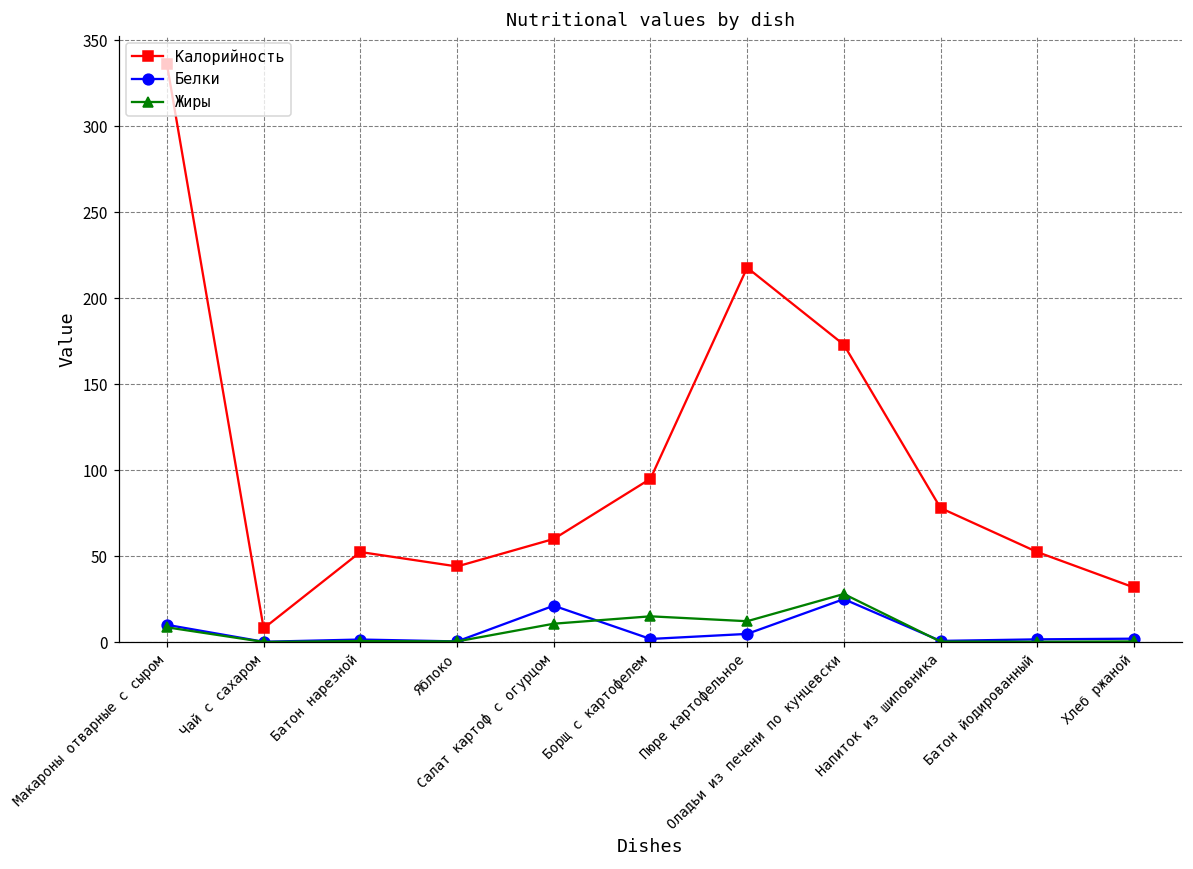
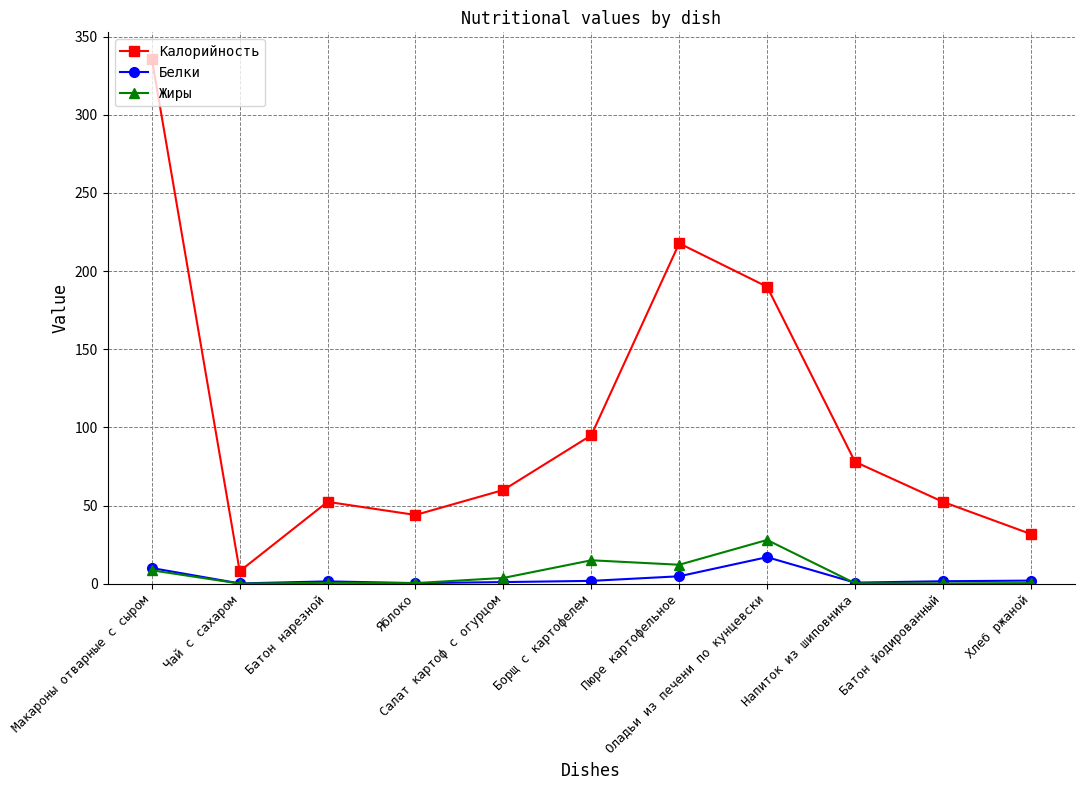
  {
    "Калорийность": {
      "Чай с сахаром": 8,
      "Батон нарезной": 52,
      "Яблоко": 44,
      "Салат картоф с огурцом": 60,
      "Борщ с картофелем": 95,
      "Пюре картофельное": 218,
-     "Оладьи из печени по кунцевски": 173,
+     "Оладьи из печени по кунцевски": 190,
      "Напиток из шиповника": 78,
      "Батон йодированный": 52,
      "Хлеб ржаной": 32
    },
    "Белки": {
-     "Салат картоф с огурцом": 21,
+     "Салат картоф с огурцом": 1,
      "Борщ с картофелем": 2,
      "Пюре картофельное": 5,
-     "Оладьи из печени по кунцевски": 25
+     "Оладьи из печени по кунцевски": 17
    },
    "Жиры": {
-     "Салат картоф с огурцом": 11,
+     "Салат картоф с огурцом": 4,
      "Борщ с картофелем": 15,
      "Пюре картофельное": 12,
      "Оладьи из печени по кунцевски": 28
    }
  }
